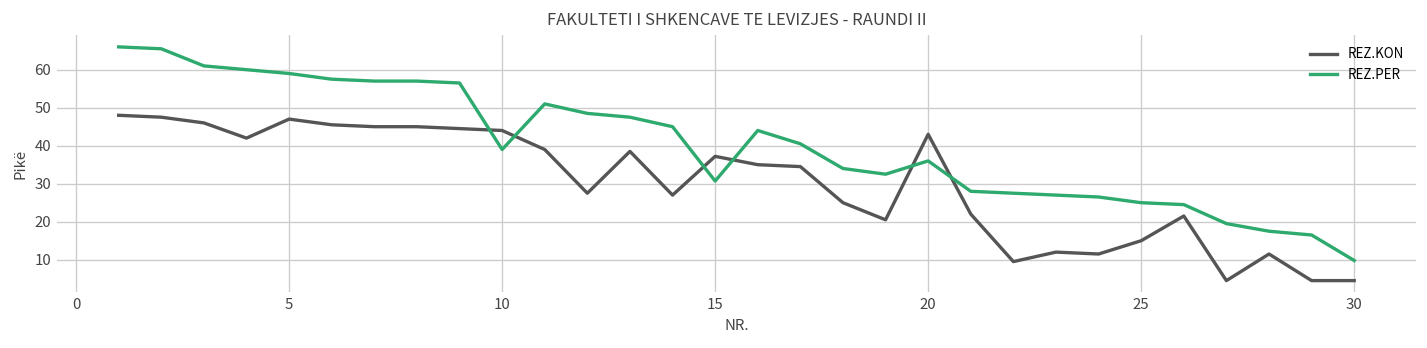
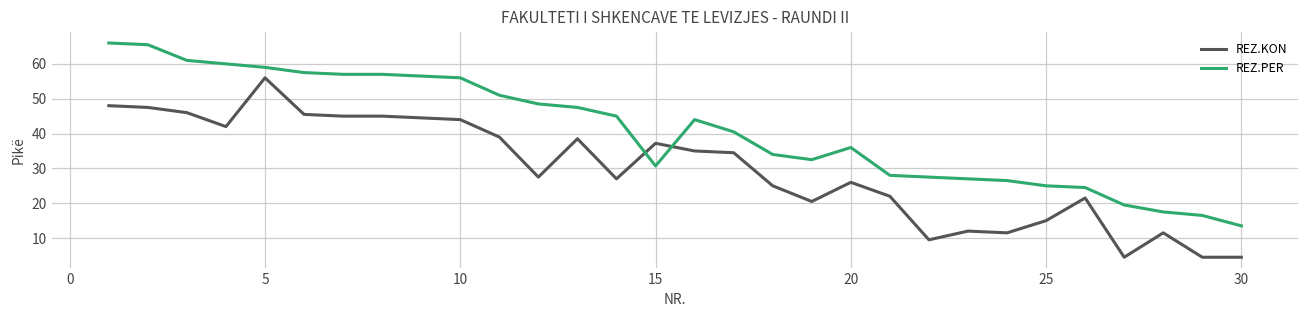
  {
    "REZ.KON": {
-     "5": 47,
+     "5": 56,
      "10": 44,
      "15": 37,
-     "20": 43,
+     "20": 26,
      "25": 15,
      "30": 5
    },
    "REZ.PER": {
      "5": 59,
-     "10": 39,
+     "10": 56,
      "15": 31,
      "20": 36,
      "25": 25,
-     "30": 10
+     "30": 14
    }
  }
